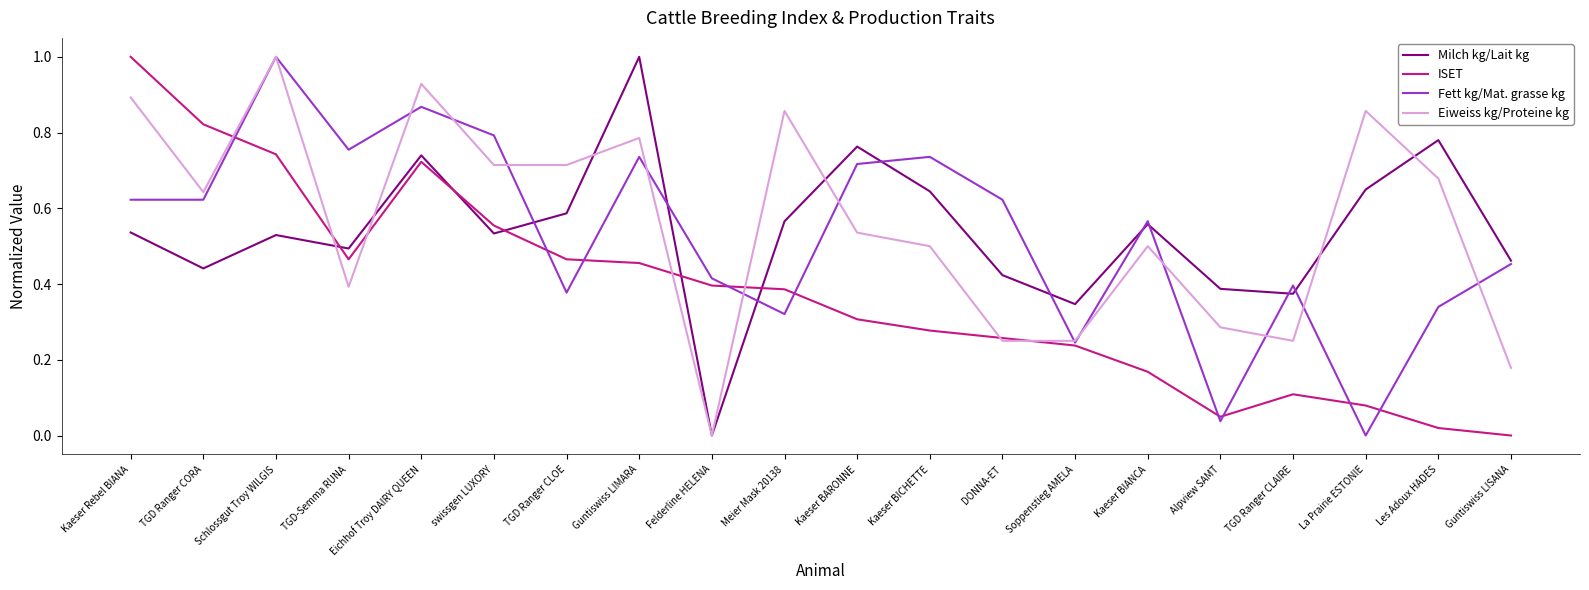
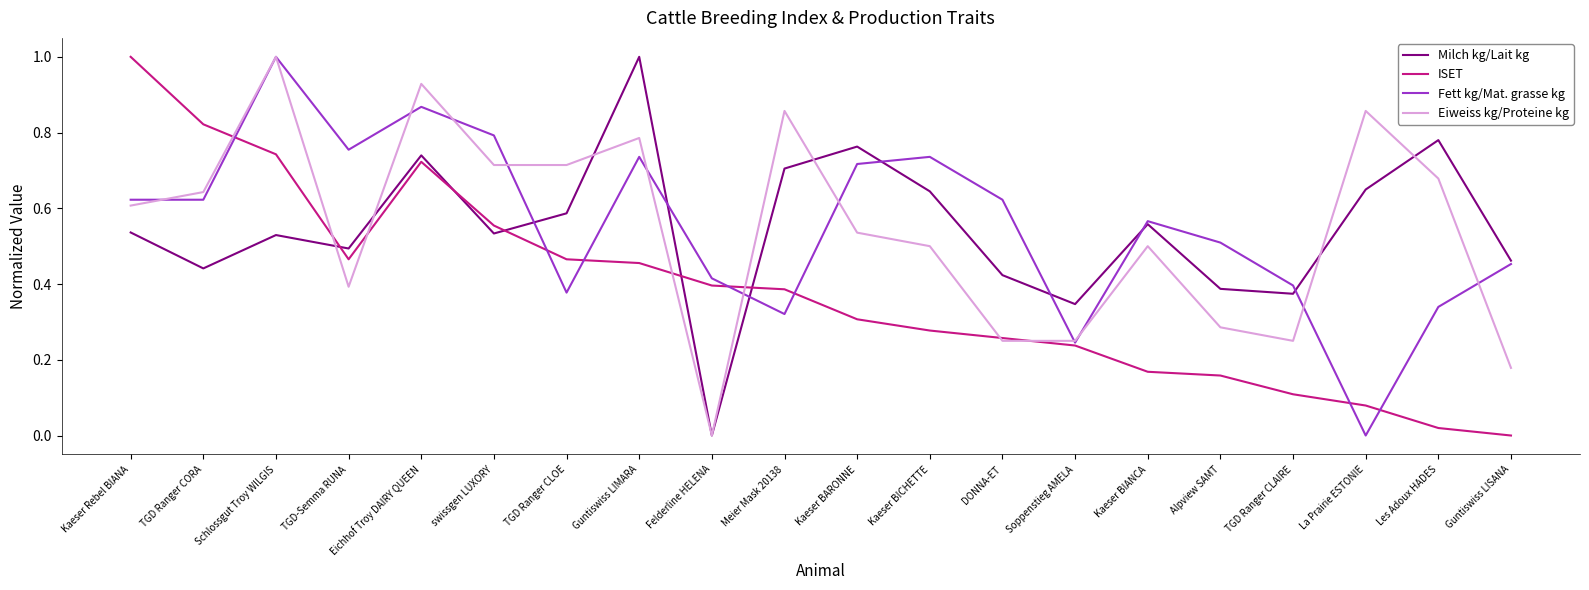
  {
    "Milch kg/Lait kg": {
      "Kaeser Rebel BIANA": 0.54,
      "TGD Ranger CORA": 0.44,
      "Schlossgut Troy WILGIS": 0.53,
      "TGD-Semma RUNA": 0.49,
      "Eichhof Troy DAIRY QUEEN": 0.74,
      "swissgen LUXORY": 0.53,
      "TGD Ranger CLOE": 0.59,
      "Guntiswiss LIMARA": 1.00,
-     "Meier Mask 20138": 0.57,
+     "Meier Mask 20138": 0.70,
      "Kaeser BARONNE": 0.76,
      "Kaeser BICHETTE": 0.64,
      "DONNA-ET": 0.42,
      "Soppenstieg AMELA": 0.35,
      "Kaeser BIANCA": 0.56,
      "Alpview SAMT": 0.39,
      "TGD Ranger CLAIRE": 0.37,
      "La Prairie ESTONIE": 0.65,
      "Les Adoux HADES": 0.78,
      "Guntiswiss LISANA": 0.46
    },
    "ISET": {
      "Kaeser Rebel BIANA": 1.00,
      "TGD Ranger CORA": 0.82,
      "Schlossgut Troy WILGIS": 0.74,
      "TGD-Semma RUNA": 0.47,
      "Eichhof Troy DAIRY QUEEN": 0.72,
      "swissgen LUXORY": 0.55,
      "TGD Ranger CLOE": 0.47,
      "Guntiswiss LIMARA": 0.46,
      "Felderline HELENA": 0.40,
      "Meier Mask 20138": 0.39,
      "Kaeser BARONNE": 0.31,
      "Kaeser BICHETTE": 0.28,
      "DONNA-ET": 0.26,
      "Soppenstieg AMELA": 0.24,
      "Kaeser BIANCA": 0.17,
-     "Alpview SAMT": 0.05,
+     "Alpview SAMT": 0.16,
      "TGD Ranger CLAIRE": 0.11,
      "La Prairie ESTONIE": 0.08,
      "Les Adoux HADES": 0.02,
      "Guntiswiss LISANA": 0.00
    },
    "Fett kg/Mat. grasse kg": {
      "Kaeser Rebel BIANA": 0.62,
      "TGD Ranger CORA": 0.62,
      "TGD-Semma RUNA": 0.75,
      "Eichhof Troy DAIRY QUEEN": 0.87,
      "swissgen LUXORY": 0.79,
      "TGD Ranger CLOE": 0.38,
      "Guntiswiss LIMARA": 0.74,
      "Felderline HELENA": 0.42,
      "Meier Mask 20138": 0.32,
      "Kaeser BARONNE": 0.72,
      "Kaeser BICHETTE": 0.74,
      "DONNA-ET": 0.62,
      "Kaeser BIANCA": 0.57,
-     "Alpview SAMT": 0.04,
+     "Alpview SAMT": 0.51,
      "TGD Ranger CLAIRE": 0.40,
      "La Prairie ESTONIE": 0.00,
      "Les Adoux HADES": 0.34,
      "Guntiswiss LISANA": 0.45
    },
    "Eiweiss kg/Proteine kg": {
-     "Kaeser Rebel BIANA": 0.89,
+     "Kaeser Rebel BIANA": 0.61,
      "TGD Ranger CORA": 0.64,
      "TGD-Semma RUNA": 0.39,
      "Eichhof Troy DAIRY QUEEN": 0.93,
      "swissgen LUXORY": 0.71,
      "TGD Ranger CLOE": 0.71,
      "Guntiswiss LIMARA": 0.79,
      "Meier Mask 20138": 0.86,
      "Kaeser BARONNE": 0.54,
      "Kaeser BICHETTE": 0.50,
      "DONNA-ET": 0.25,
      "Kaeser BIANCA": 0.50,
      "Alpview SAMT": 0.29,
      "TGD Ranger CLAIRE": 0.25,
      "La Prairie ESTONIE": 0.86,
      "Les Adoux HADES": 0.68,
      "Guntiswiss LISANA": 0.18
    }
  }
